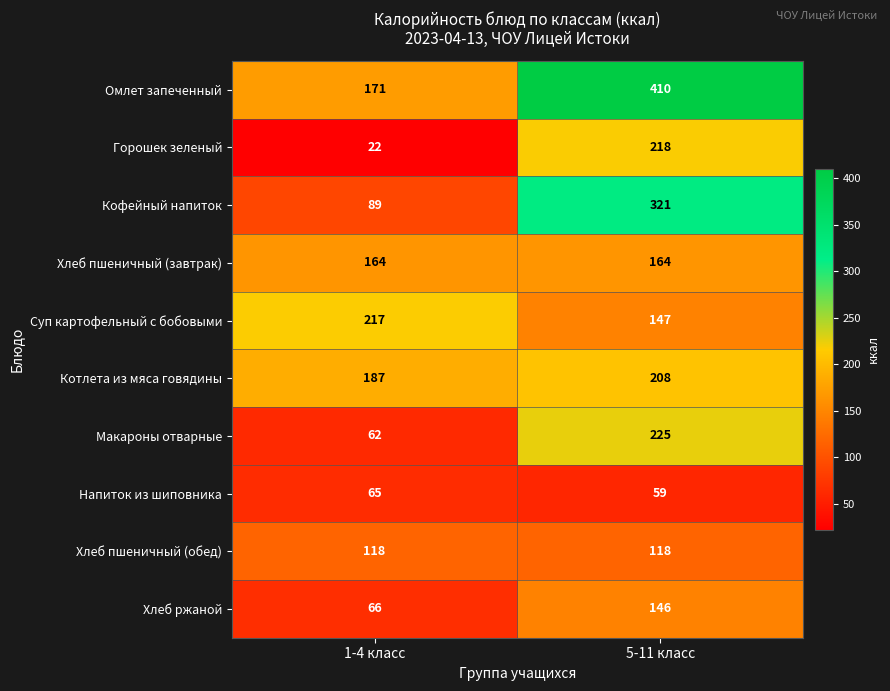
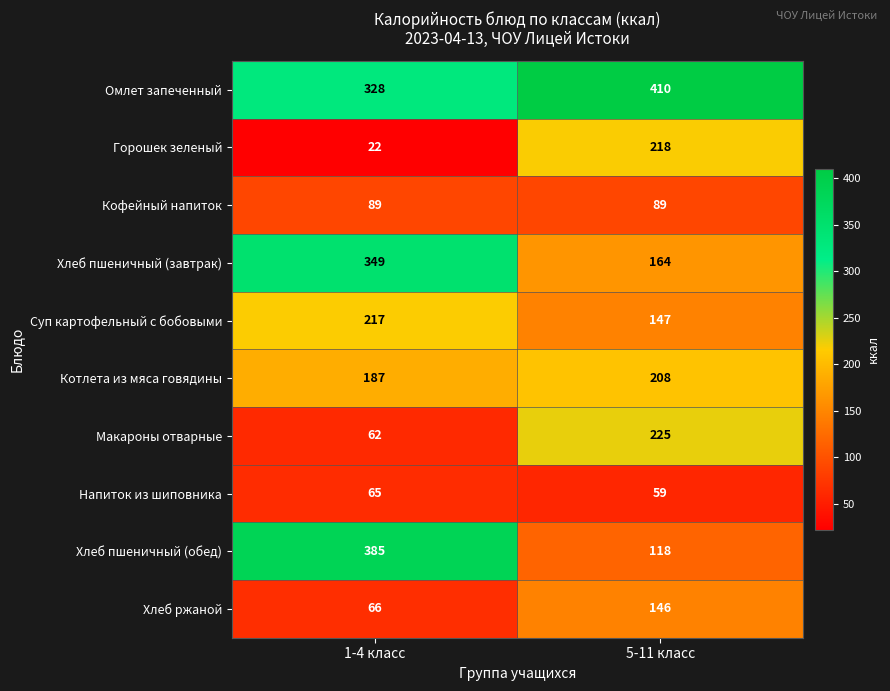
  {
    "Омлет запеченный": {
-     "1-4 класс": 171,
+     "1-4 класс": 328,
      "5-11 класс": 410
    },
    "Горошек зеленый": {
      "1-4 класс": 22,
      "5-11 класс": 218
    },
    "Кофейный напиток": {
      "1-4 класс": 89,
-     "5-11 класс": 321
+     "5-11 класс": 89
    },
    "Хлеб пшеничный (завтрак)": {
-     "1-4 класс": 164,
+     "1-4 класс": 349,
      "5-11 класс": 164
    },
    "Суп картофельный с бобовыми": {
      "1-4 класс": 217,
      "5-11 класс": 147
    },
    "Котлета из мяса говядины": {
      "1-4 класс": 187,
      "5-11 класс": 208
    },
    "Макароны отварные": {
      "1-4 класс": 62,
      "5-11 класс": 225
    },
    "Напиток из шиповника": {
      "1-4 класс": 65,
      "5-11 класс": 59
    },
    "Хлеб пшеничный (обед)": {
-     "1-4 класс": 118,
+     "1-4 класс": 385,
      "5-11 класс": 118
    },
    "Хлеб ржаной": {
      "1-4 класс": 66,
      "5-11 класс": 146
    }
  }
